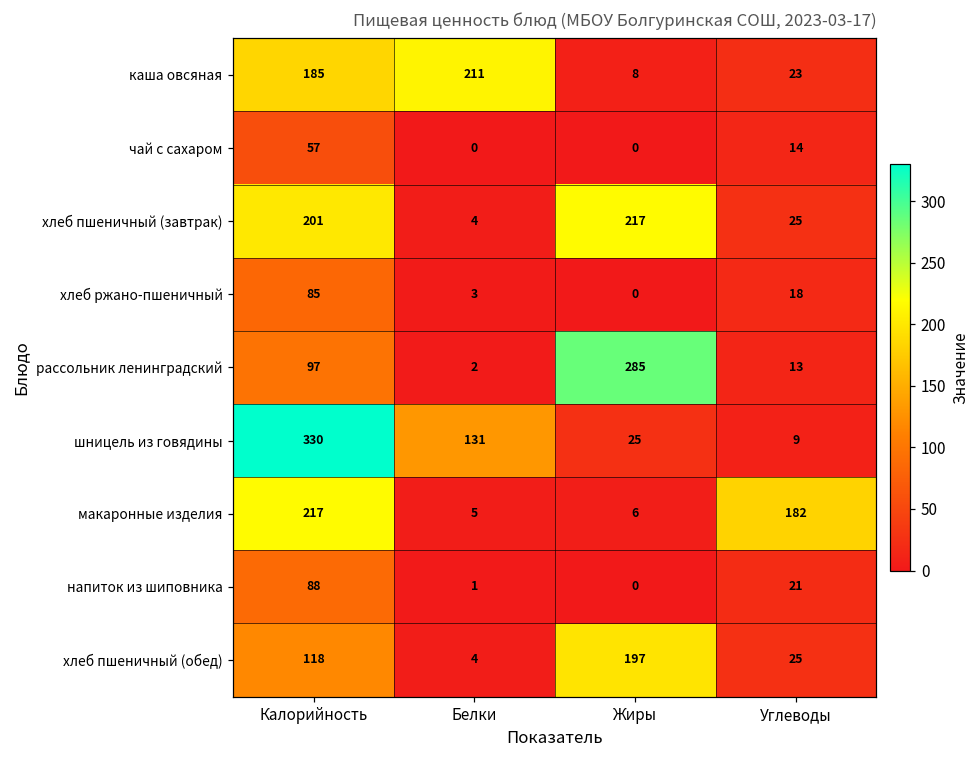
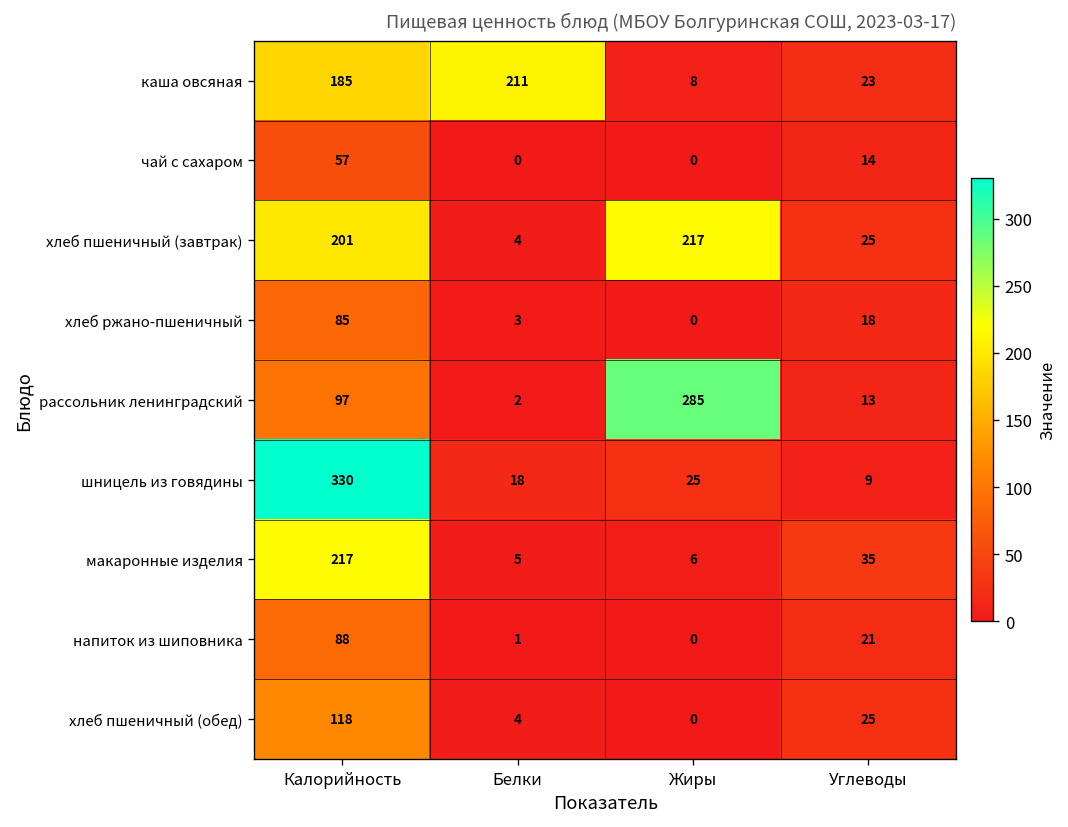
  {
    "каша овсяная": {
      "Калорийность": 185,
      "Белки": 211,
      "Жиры": 8,
      "Углеводы": 23
    },
    "чай с сахаром": {
      "Калорийность": 57,
      "Белки": 0,
      "Жиры": 0,
      "Углеводы": 14
    },
    "хлеб пшеничный (завтрак)": {
      "Калорийность": 201,
      "Белки": 4,
      "Жиры": 217,
      "Углеводы": 25
    },
    "хлеб ржано-пшеничный": {
      "Калорийность": 85,
      "Белки": 3,
      "Жиры": 0,
      "Углеводы": 18
    },
    "рассольник ленинградский": {
      "Калорийность": 97,
      "Белки": 2,
      "Жиры": 285,
      "Углеводы": 13
    },
    "шницель из говядины": {
      "Калорийность": 330,
-     "Белки": 131,
+     "Белки": 18,
      "Жиры": 25,
      "Углеводы": 9
    },
    "макаронные изделия": {
      "Калорийность": 217,
      "Белки": 5,
      "Жиры": 6,
-     "Углеводы": 182
+     "Углеводы": 35
    },
    "напиток из шиповника": {
      "Калорийность": 88,
      "Белки": 1,
      "Жиры": 0,
      "Углеводы": 21
    },
    "хлеб пшеничный (обед)": {
      "Калорийность": 118,
      "Белки": 4,
-     "Жиры": 197,
+     "Жиры": 0,
      "Углеводы": 25
    }
  }
